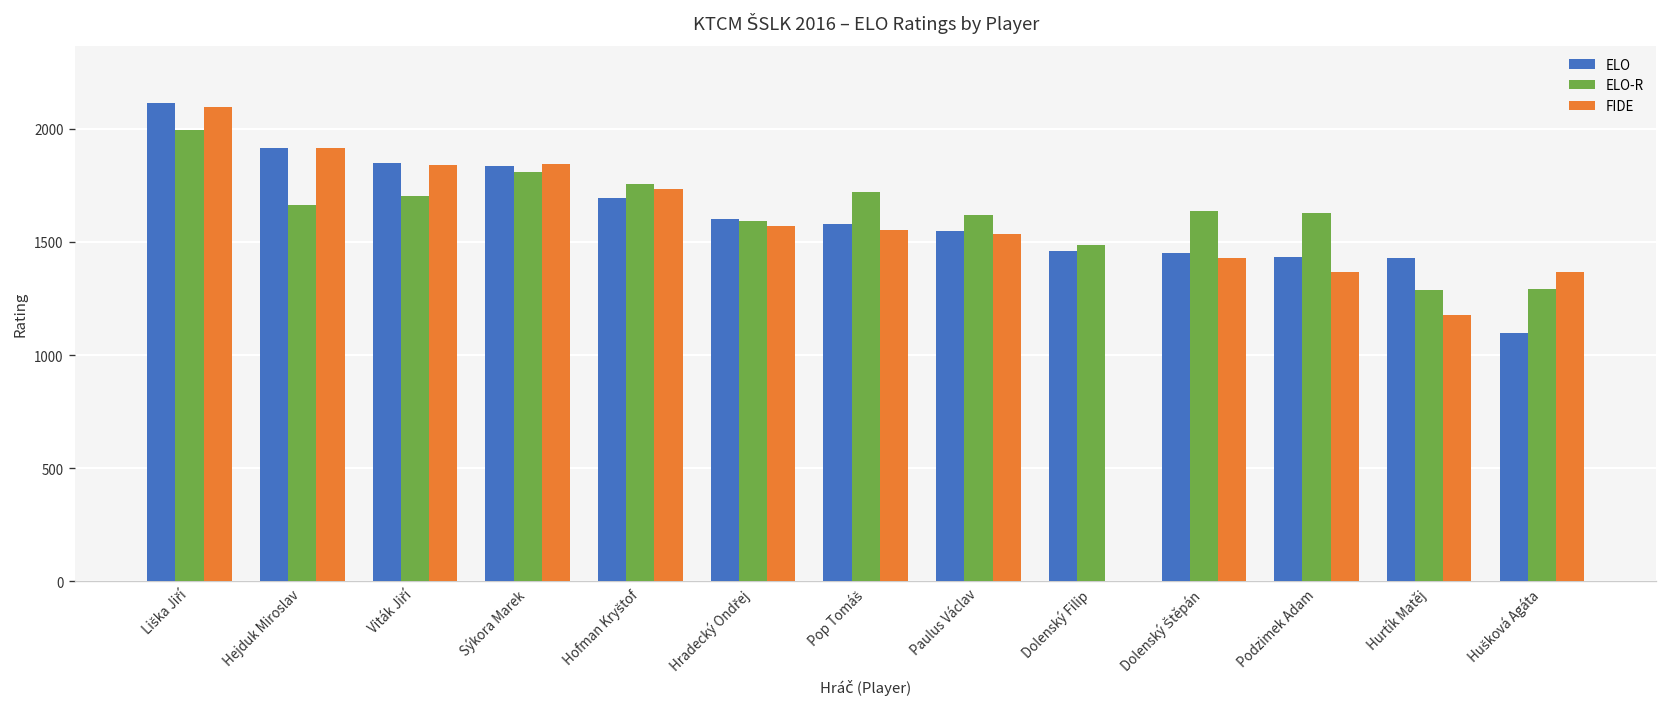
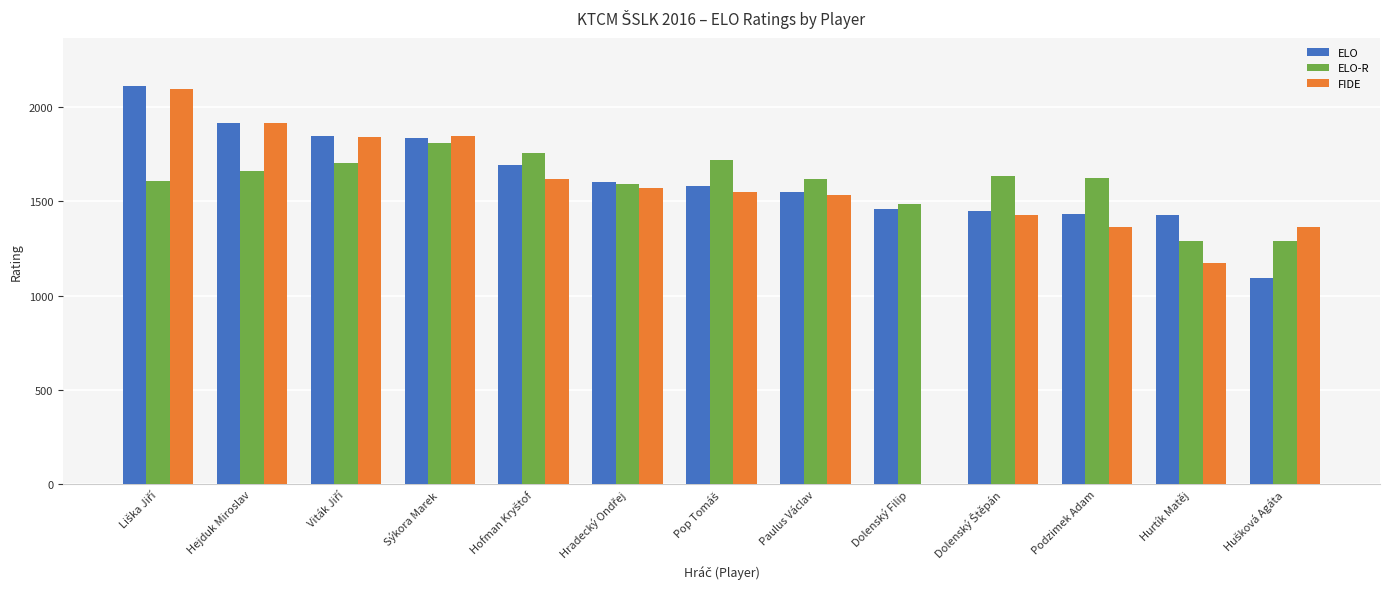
  {
    "ELO": {
      "Liška Jiří": 2110,
      "Hejduk Miroslav": 1920,
      "Viták Jiří": 1850,
      "Sýkora Marek": 1830,
      "Hofman Kryštof": 1690,
      "Hradecký Ondřej": 1600,
      "Pop Tomáš": 1580,
      "Paulus Václav": 1550,
      "Dolenský Filip": 1460,
      "Dolenský Štěpán": 1450,
      "Podzimek Adam": 1430,
      "Hurtík Matěj": 1430,
      "Hušková Agáta": 1100
    },
    "ELO-R": {
-     "Liška Jiří": 2000,
+     "Liška Jiří": 1610,
      "Hejduk Miroslav": 1660,
      "Viták Jiří": 1700,
      "Sýkora Marek": 1810,
      "Hofman Kryštof": 1760,
      "Hradecký Ondřej": 1590,
      "Pop Tomáš": 1720,
      "Paulus Václav": 1620,
      "Dolenský Filip": 1490,
      "Dolenský Štěpán": 1640,
      "Podzimek Adam": 1630,
      "Hurtík Matěj": 1290,
      "Hušková Agáta": 1290
    },
    "FIDE": {
      "Liška Jiří": 2100,
      "Hejduk Miroslav": 1920,
      "Viták Jiří": 1840,
      "Sýkora Marek": 1850,
-     "Hofman Kryštof": 1740,
+     "Hofman Kryštof": 1620,
      "Hradecký Ondřej": 1570,
      "Pop Tomáš": 1550,
      "Paulus Václav": 1540,
      "Dolenský Filip": 0,
      "Dolenský Štěpán": 1430,
      "Podzimek Adam": 1370,
      "Hurtík Matěj": 1180,
      "Hušková Agáta": 1370
    }
  }
